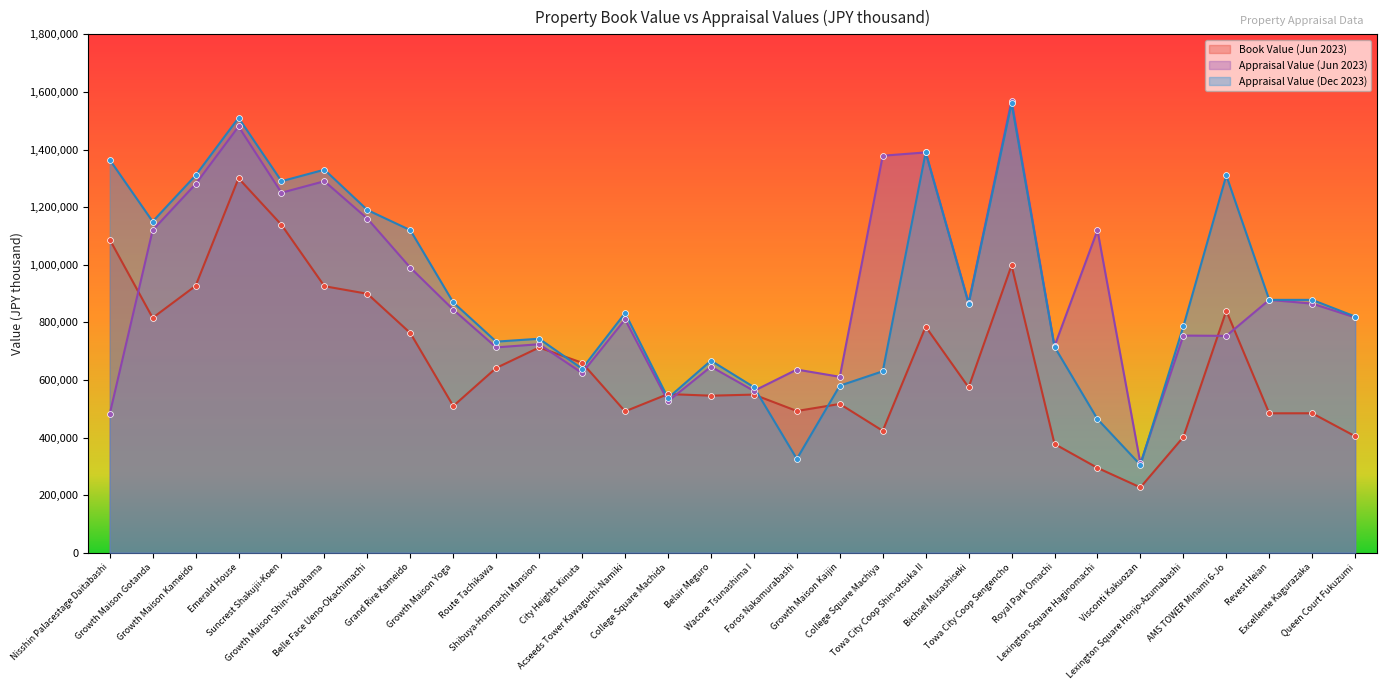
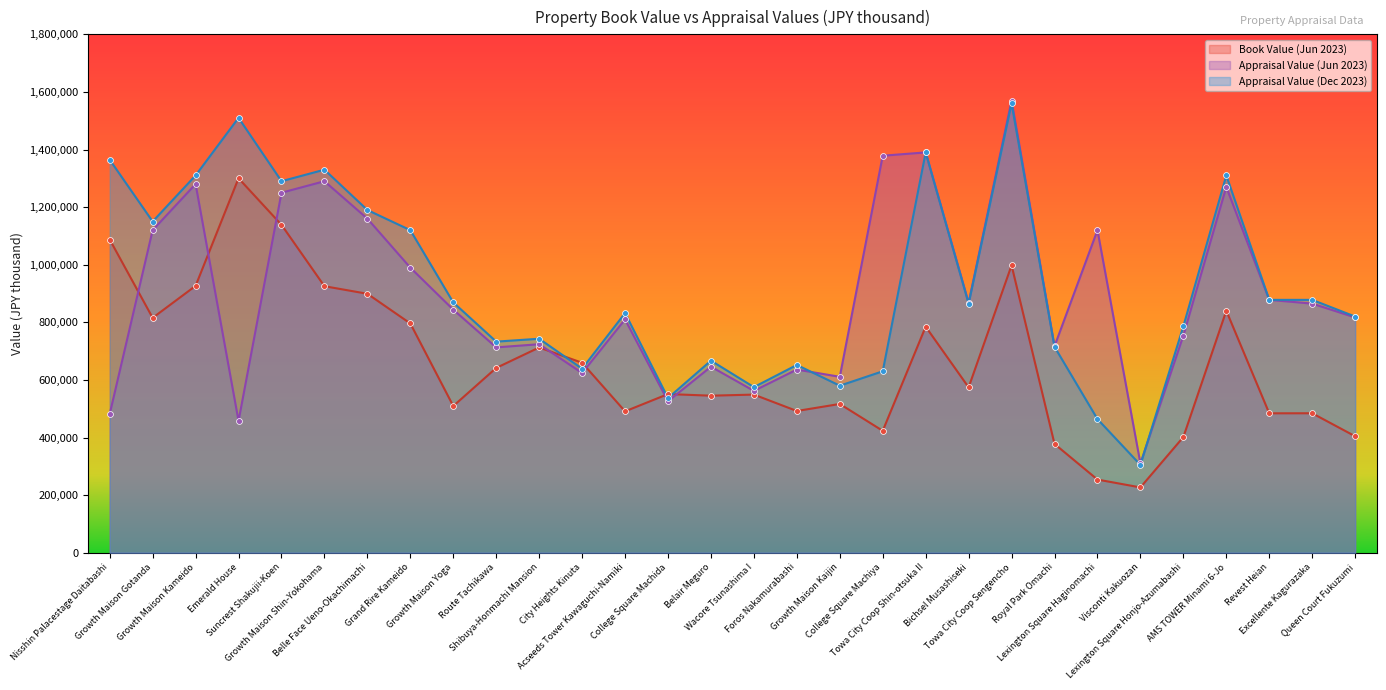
  {
    "Book Value (Jun 2023)": {
      "Nisshin Palacestage Daitabashi": "1,090,000",
      "Growth Maison Gotanda": "820,000",
      "Growth Maison Kameido": "930,000",
      "Emerald House": "1,300,000",
      "Suncrest Shakujii-Koen": "1,140,000",
      "Growth Maison Shin-Yokohama": "930,000",
      "Belle Face Ueno-Okachimachi": "900,000",
-     "Grand Rire Kameido": "760,000",
+     "Grand Rire Kameido": "800,000",
      "Growth Maison Yoga": "510,000",
      "Route Tachikawa": "640,000",
      "Shibuya-Honmachi Mansion": "710,000",
      "City Heights Kinuta": "660,000",
      "Acseeds Tower Kawaguchi-Namiki": "490,000",
      "College Square Machida": "550,000",
      "Belair Meguro": "550,000",
      "Wacore Tsunashima I": "550,000",
      "Foros Nakamurabashi": "490,000",
      "Growth Maison Kaijin": "520,000",
      "College Square Machiya": "420,000",
      "Towa City Coop Shin-otsuka II": "780,000",
      "Bichsel Musashiseki": "570,000",
      "Towa City Coop Sengencho": "1,000,000",
      "Royal Park Omachi": "380,000",
-     "Lexington Square Haginomachi": "290,000",
+     "Lexington Square Haginomachi": "250,000",
      "Visconti Kakuozan": "230,000",
      "Lexington Square Honjo-Azumabashi": "400,000",
      "AMS TOWER Minami 6-Jo": "840,000",
      "Revest Heian": "480,000",
      "Excellente Kagurazaka": "480,000",
      "Queen Court Fukuzumi": "400,000"
    },
    "Appraisal Value (Jun 2023)": {
      "Nisshin Palacestage Daitabashi": "480,000",
      "Growth Maison Gotanda": "1,120,000",
      "Growth Maison Kameido": "1,280,000",
-     "Emerald House": "1,480,000",
+     "Emerald House": "460,000",
      "Suncrest Shakujii-Koen": "1,250,000",
      "Growth Maison Shin-Yokohama": "1,290,000",
      "Belle Face Ueno-Okachimachi": "1,160,000",
      "Grand Rire Kameido": "990,000",
      "Growth Maison Yoga": "840,000",
      "Route Tachikawa": "710,000",
      "Shibuya-Honmachi Mansion": "720,000",
      "City Heights Kinuta": "620,000",
      "Acseeds Tower Kawaguchi-Namiki": "810,000",
      "College Square Machida": "530,000",
      "Belair Meguro": "650,000",
      "Wacore Tsunashima I": "560,000",
      "Foros Nakamurabashi": "640,000",
      "Growth Maison Kaijin": "610,000",
      "College Square Machiya": "1,380,000",
      "Towa City Coop Sengencho": "1,570,000",
      "Lexington Square Haginomachi": "1,120,000",
      "Lexington Square Honjo-Azumabashi": "750,000",
-     "AMS TOWER Minami 6-Jo": "750,000",
+     "AMS TOWER Minami 6-Jo": "1,270,000",
      "Excellente Kagurazaka": "870,000"
    },
    "Appraisal Value (Dec 2023)": {
      "Nisshin Palacestage Daitabashi": "1,360,000",
      "Growth Maison Gotanda": "1,150,000",
      "Growth Maison Kameido": "1,310,000",
      "Emerald House": "1,510,000",
      "Suncrest Shakujii-Koen": "1,290,000",
      "Growth Maison Shin-Yokohama": "1,330,000",
      "Belle Face Ueno-Okachimachi": "1,190,000",
      "Grand Rire Kameido": "1,120,000",
      "Growth Maison Yoga": "870,000",
      "Route Tachikawa": "730,000",
      "Shibuya-Honmachi Mansion": "740,000",
      "City Heights Kinuta": "640,000",
      "Acseeds Tower Kawaguchi-Namiki": "830,000",
      "College Square Machida": "540,000",
      "Belair Meguro": "670,000",
      "Wacore Tsunashima I": "580,000",
-     "Foros Nakamurabashi": "330,000",
+     "Foros Nakamurabashi": "650,000",
      "Growth Maison Kaijin": "580,000",
      "College Square Machiya": "630,000",
      "Towa City Coop Sengencho": "1,560,000",
      "Lexington Square Haginomachi": "460,000",
      "Lexington Square Honjo-Azumabashi": "790,000",
      "AMS TOWER Minami 6-Jo": "1,310,000",
      "Excellente Kagurazaka": "880,000"
    }
  }
